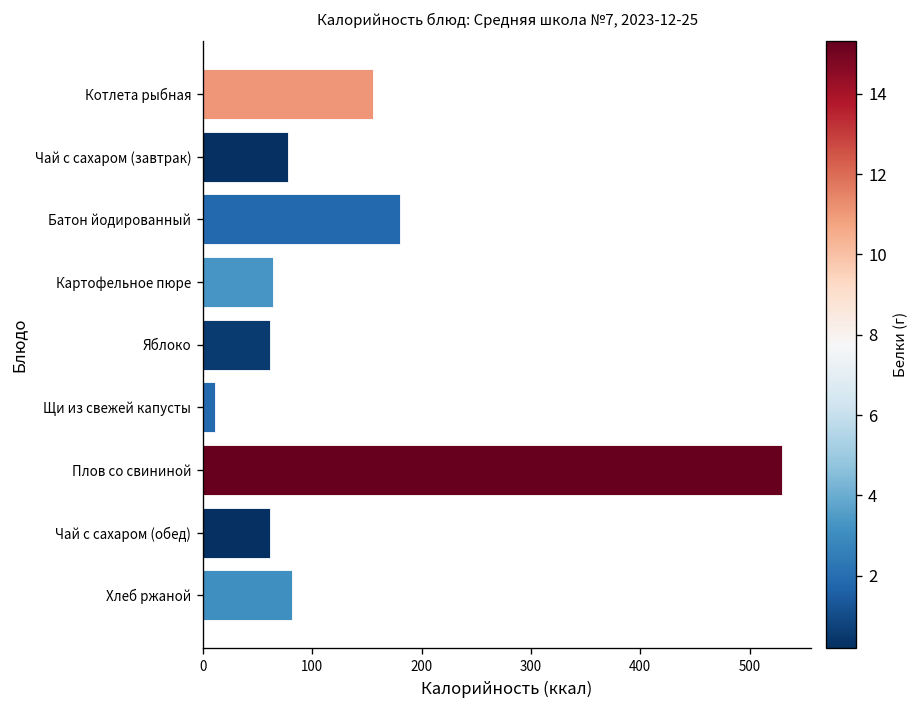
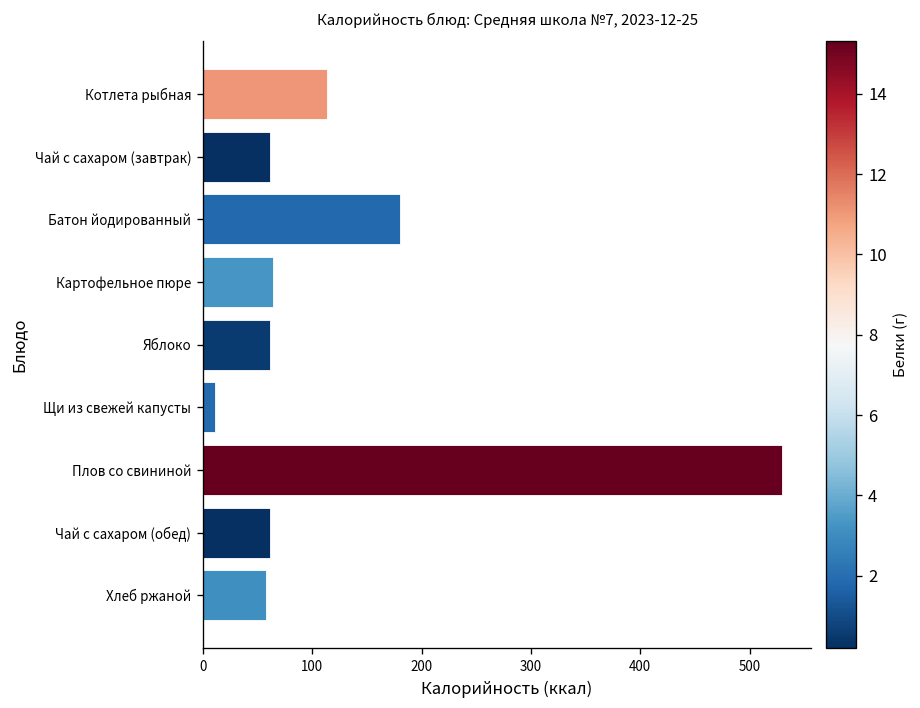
  {
-   "Котлета рыбная": 160,
-   "Чай с сахаром (завтрак)": 80,
+   "Котлета рыбная": 110,
+   "Чай с сахаром (завтрак)": 60,
    "Батон йодированный": 180,
    "Картофельное пюре": 60,
    "Яблоко": 60,
    "Щи из свежей капусты": 10,
    "Плов со свининой": 530,
    "Чай с сахаром (обед)": 60,
-   "Хлеб ржаной": 80
+   "Хлеб ржаной": 60
  }
